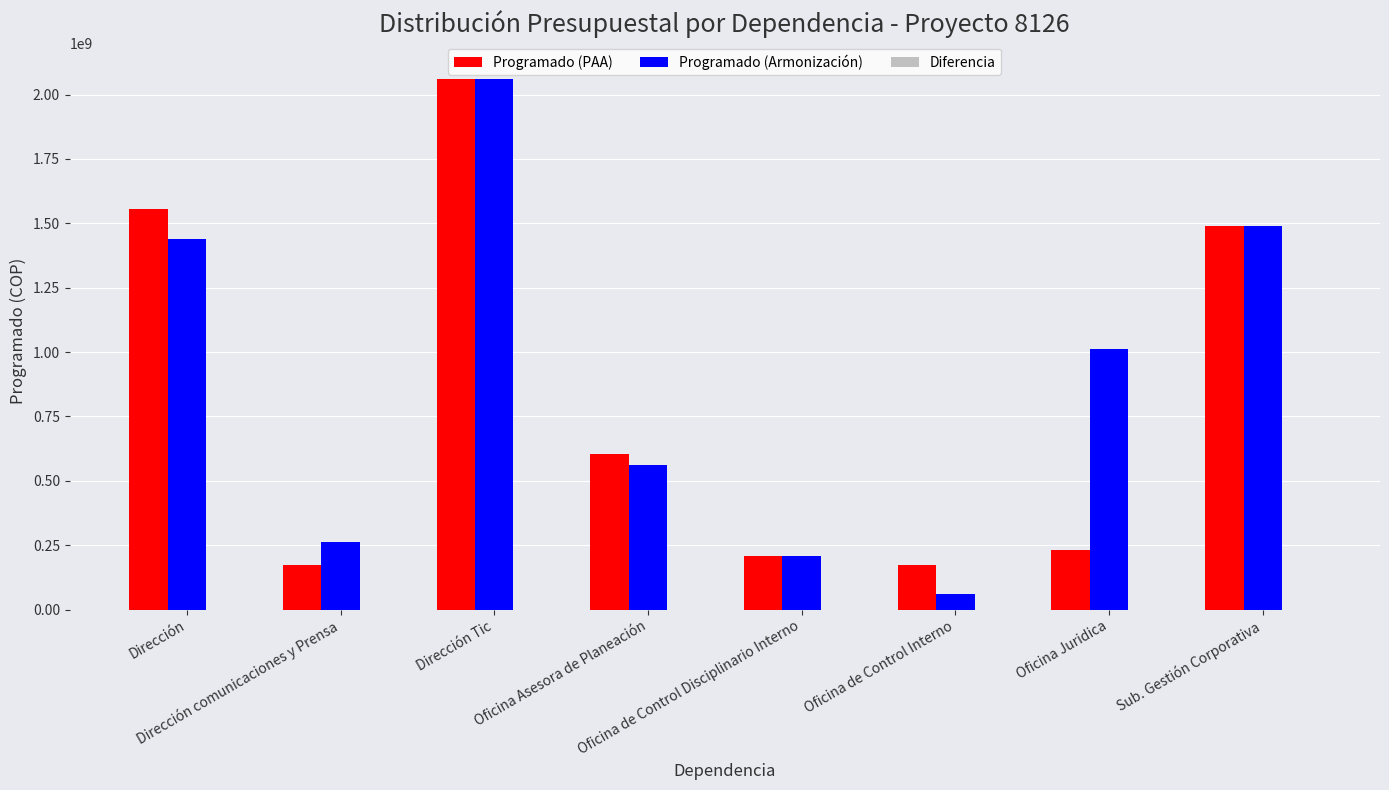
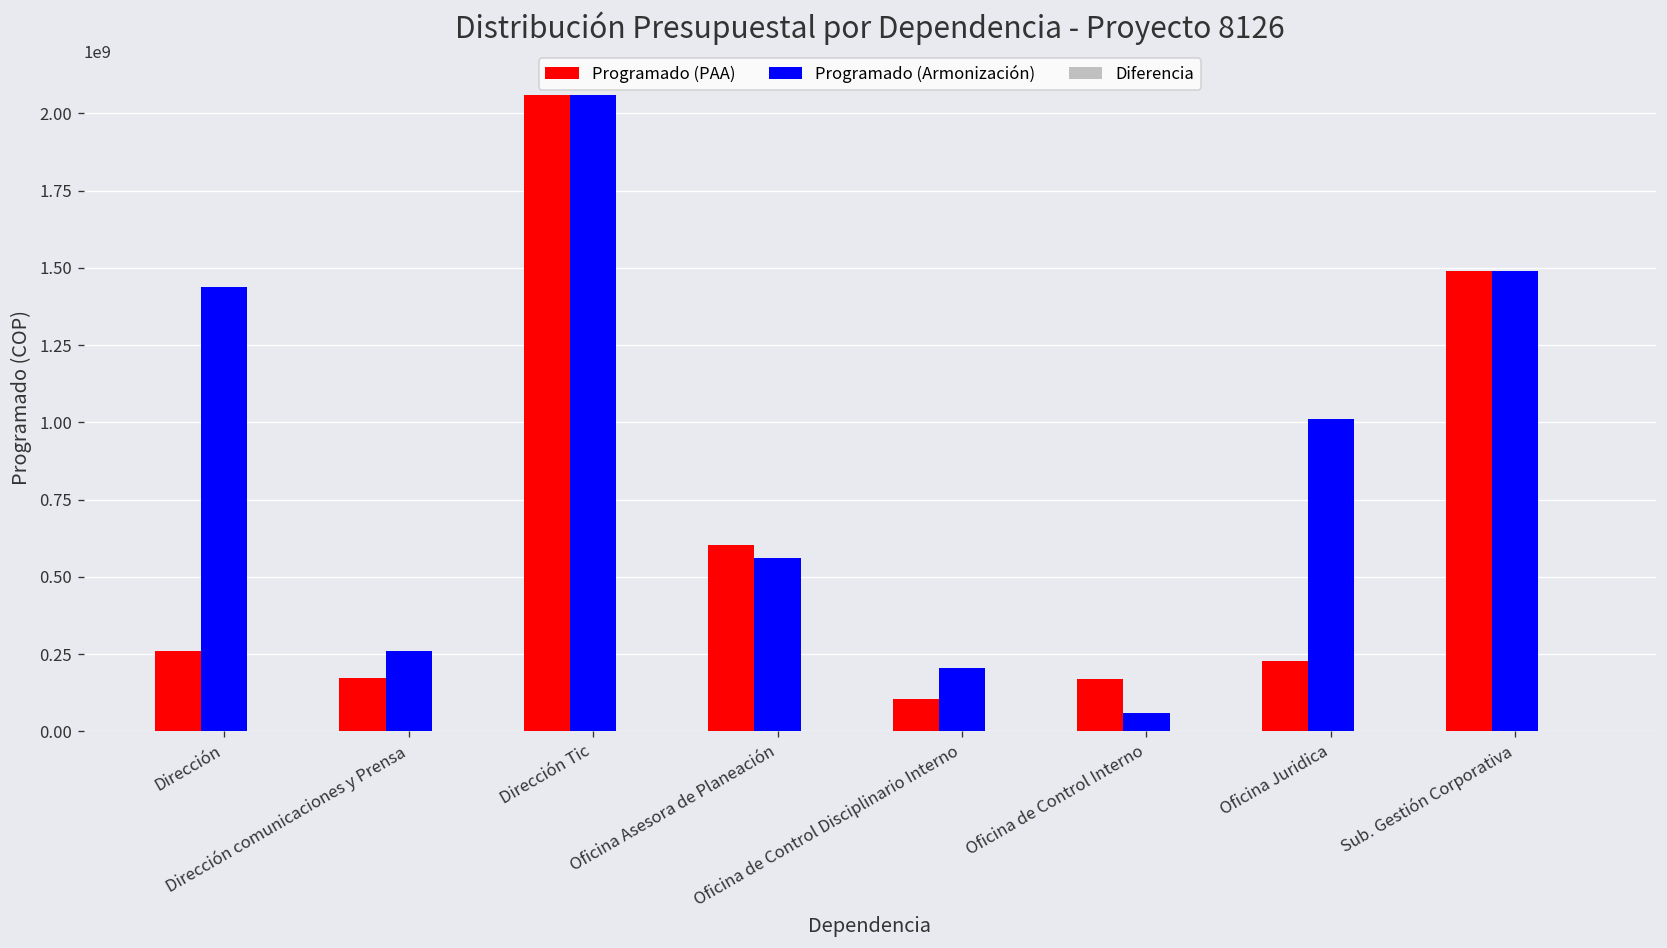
  {
    "Programado (PAA)": {
-     "Dirección": 1560000000,
+     "Dirección": 260000000,
      "Dirección comunicaciones y Prensa": 170000000,
      "Dirección Tic": 2060000000,
      "Oficina Asesora de Planeación": 600000000,
-     "Oficina de Control Disciplinario Interno": 210000000,
+     "Oficina de Control Disciplinario Interno": 100000000,
      "Oficina de Control Interno": 170000000,
      "Oficina Juridica": 230000000,
      "Sub. Gestión Corporativa": 1490000000
    },
    "Programado (Armonización)": {
      "Dirección": 1440000000,
      "Dirección comunicaciones y Prensa": 260000000,
      "Dirección Tic": 2060000000,
      "Oficina Asesora de Planeación": 560000000,
      "Oficina de Control Disciplinario Interno": 210000000,
      "Oficina de Control Interno": 60000000,
      "Oficina Juridica": 1010000000,
      "Sub. Gestión Corporativa": 1490000000
    },
    "Diferencia": {
      "Dirección": 0,
      "Dirección comunicaciones y Prensa": 0,
      "Dirección Tic": 0,
      "Oficina Asesora de Planeación": 0,
      "Oficina de Control Disciplinario Interno": 0,
      "Oficina de Control Interno": 0,
      "Oficina Juridica": 0,
      "Sub. Gestión Corporativa": 0
    }
  }
